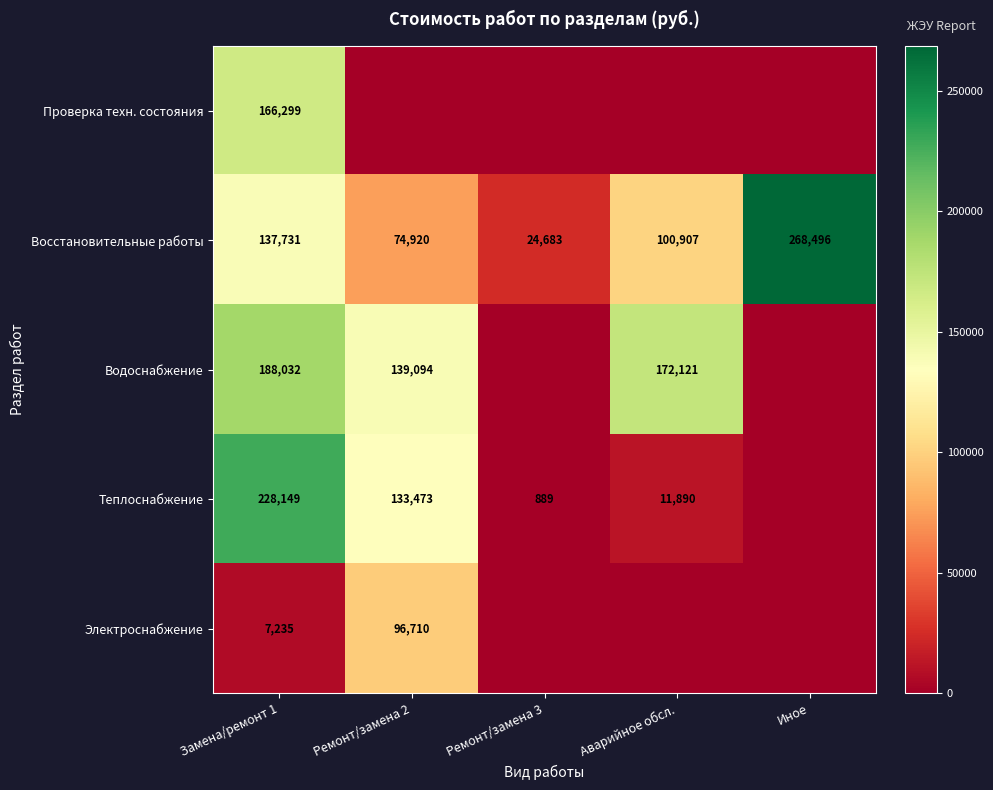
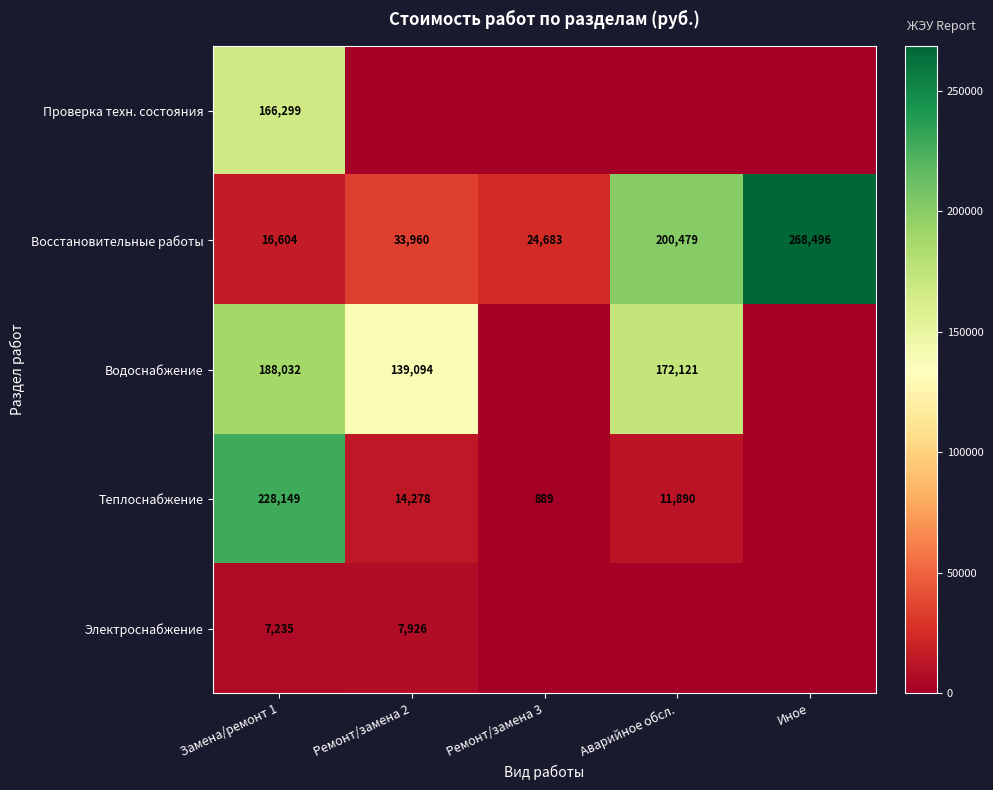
  {
    "Проверка техн. состояния": {
      "Замена/ремонт 1": "166,299"
    },
    "Восстановительные работы": {
-     "Замена/ремонт 1": "137,731",
-     "Ремонт/замена 2": "74,920",
+     "Замена/ремонт 1": "16,604",
+     "Ремонт/замена 2": "33,960",
      "Ремонт/замена 3": "24,683",
-     "Аварийное обсл.": "100,907",
+     "Аварийное обсл.": "200,479",
      "Иное": "268,496"
    },
    "Водоснабжение": {
      "Замена/ремонт 1": "188,032",
      "Ремонт/замена 2": "139,094",
      "Аварийное обсл.": "172,121"
    },
    "Теплоснабжение": {
      "Замена/ремонт 1": "228,149",
-     "Ремонт/замена 2": "133,473",
+     "Ремонт/замена 2": "14,278",
      "Ремонт/замена 3": "889",
      "Аварийное обсл.": "11,890"
    },
    "Электроснабжение": {
      "Замена/ремонт 1": "7,235",
-     "Ремонт/замена 2": "96,710"
+     "Ремонт/замена 2": "7,926"
    }
  }
